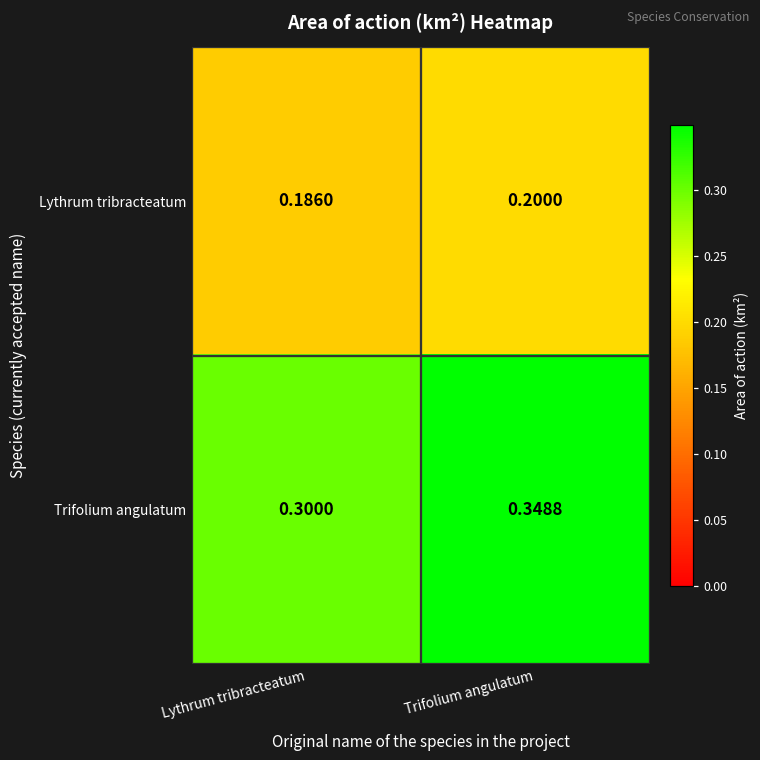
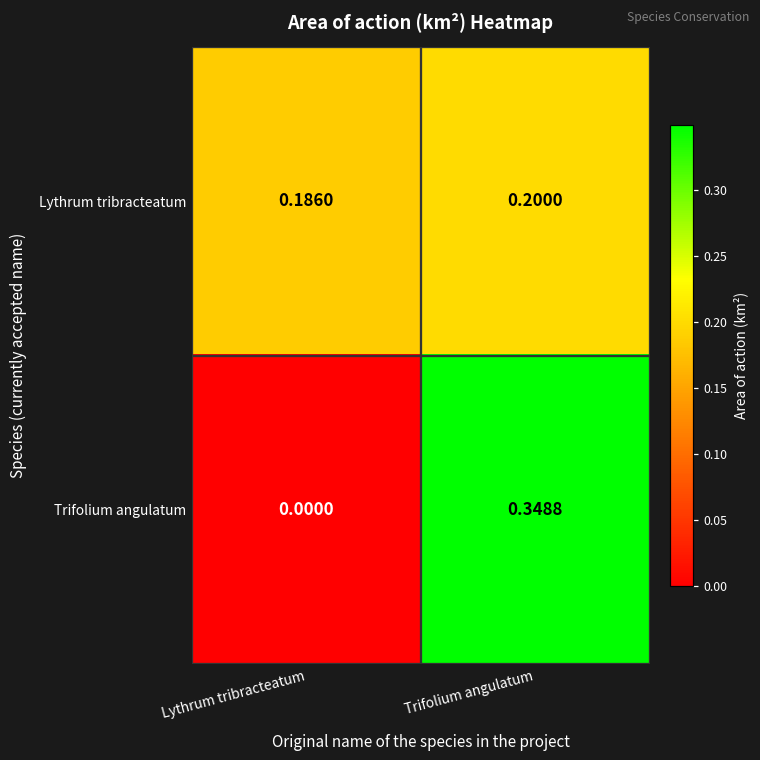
  {
    "Lythrum tribracteatum": {
      "Lythrum tribracteatum": 0.1860,
      "Trifolium angulatum": 0.2000
    },
    "Trifolium angulatum": {
-     "Lythrum tribracteatum": 0.3000,
+     "Lythrum tribracteatum": 0.0000,
      "Trifolium angulatum": 0.3488
    }
  }
